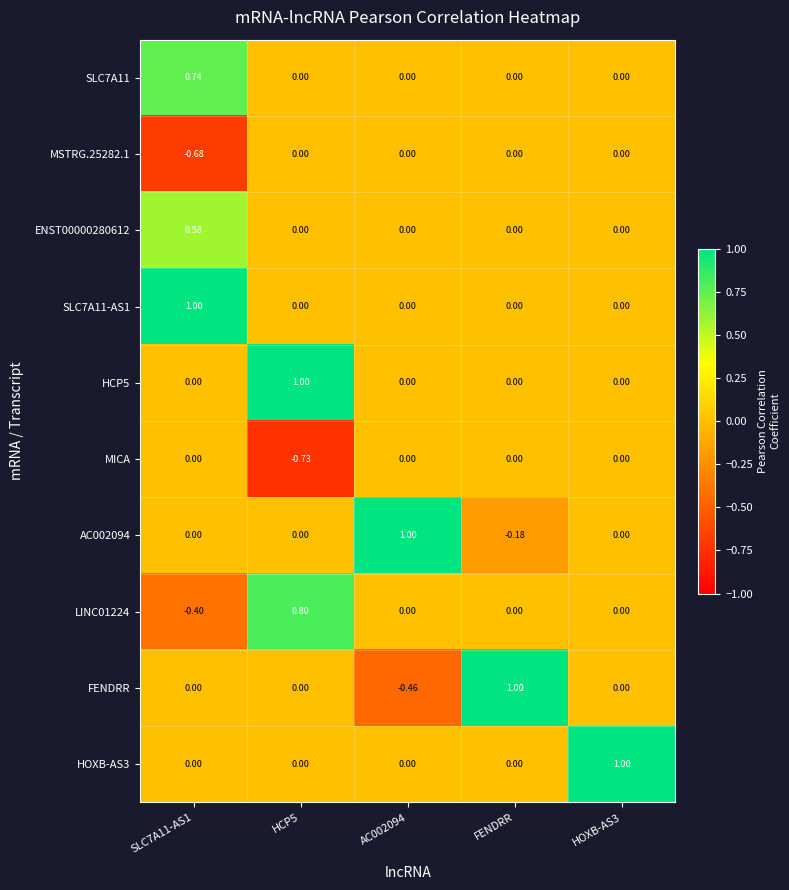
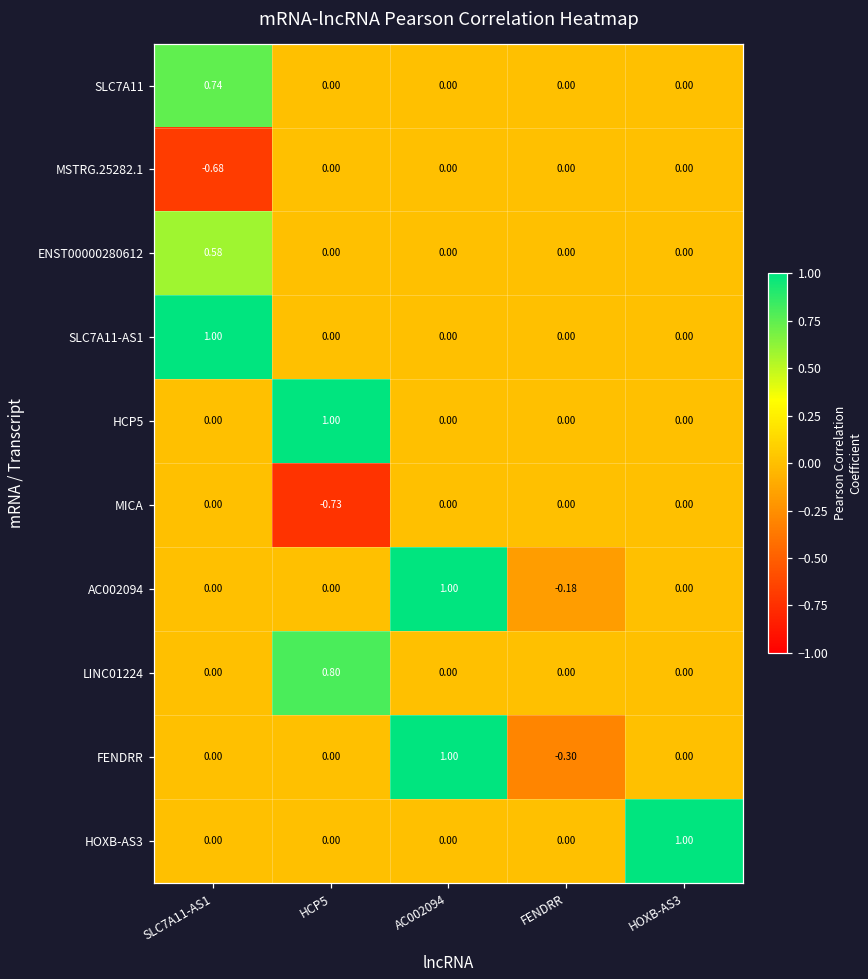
  {
    "SLC7A11": {
      "SLC7A11-AS1": 0.74,
      "HCP5": 0.00,
      "AC002094": 0.00,
      "FENDRR": 0.00,
      "HOXB-AS3": 0.00
    },
    "MSTRG.25282.1": {
      "SLC7A11-AS1": -0.68,
      "HCP5": 0.00,
      "AC002094": 0.00,
      "FENDRR": 0.00,
      "HOXB-AS3": 0.00
    },
    "ENST00000280612": {
      "SLC7A11-AS1": 0.58,
      "HCP5": 0.00,
      "AC002094": 0.00,
      "FENDRR": 0.00,
      "HOXB-AS3": 0.00
    },
    "SLC7A11-AS1": {
      "SLC7A11-AS1": 1.00,
      "HCP5": 0.00,
      "AC002094": 0.00,
      "FENDRR": 0.00,
      "HOXB-AS3": 0.00
    },
    "HCP5": {
      "SLC7A11-AS1": 0.00,
      "HCP5": 1.00,
      "AC002094": 0.00,
      "FENDRR": 0.00,
      "HOXB-AS3": 0.00
    },
    "MICA": {
      "SLC7A11-AS1": 0.00,
      "HCP5": -0.73,
      "AC002094": 0.00,
      "FENDRR": 0.00,
      "HOXB-AS3": 0.00
    },
    "AC002094": {
      "SLC7A11-AS1": 0.00,
      "HCP5": 0.00,
      "AC002094": 1.00,
      "FENDRR": -0.18,
      "HOXB-AS3": 0.00
    },
    "LINC01224": {
-     "SLC7A11-AS1": -0.40,
+     "SLC7A11-AS1": 0.00,
      "HCP5": 0.80,
      "AC002094": 0.00,
      "FENDRR": 0.00,
      "HOXB-AS3": 0.00
    },
    "FENDRR": {
      "SLC7A11-AS1": 0.00,
      "HCP5": 0.00,
-     "AC002094": -0.46,
-     "FENDRR": 1.00,
+     "AC002094": 1.00,
+     "FENDRR": -0.30,
      "HOXB-AS3": 0.00
    },
    "HOXB-AS3": {
      "SLC7A11-AS1": 0.00,
      "HCP5": 0.00,
      "AC002094": 0.00,
      "FENDRR": 0.00,
      "HOXB-AS3": 1.00
    }
  }
